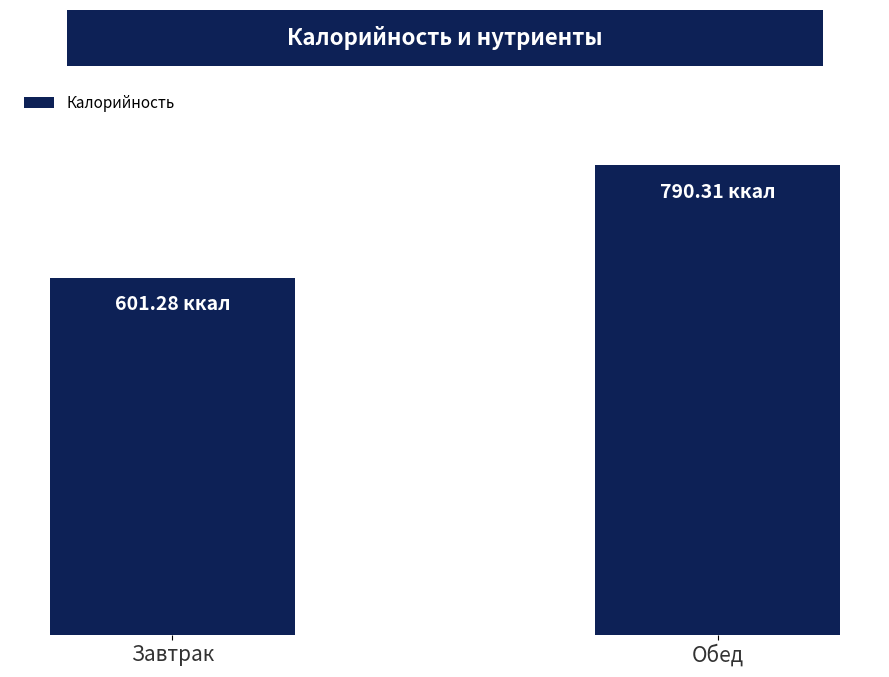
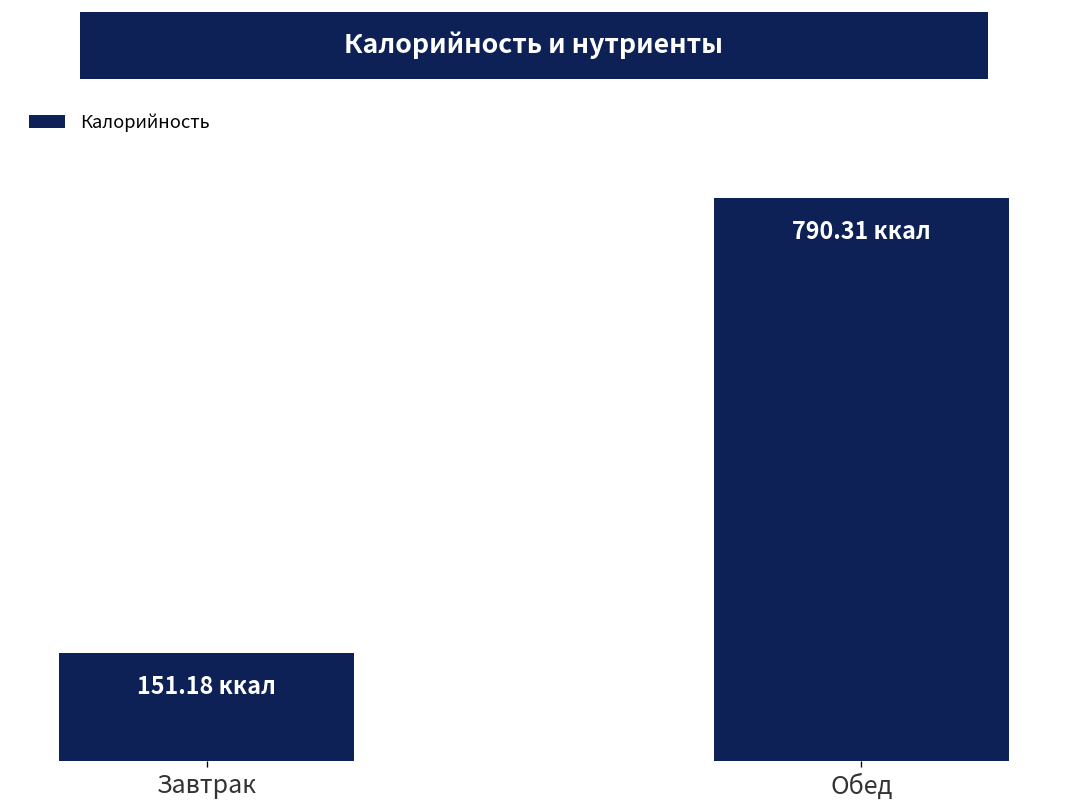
  {
-   "Завтрак": 601.28,
+   "Завтрак": 151.18,
    "Обед": 790.31
  }
